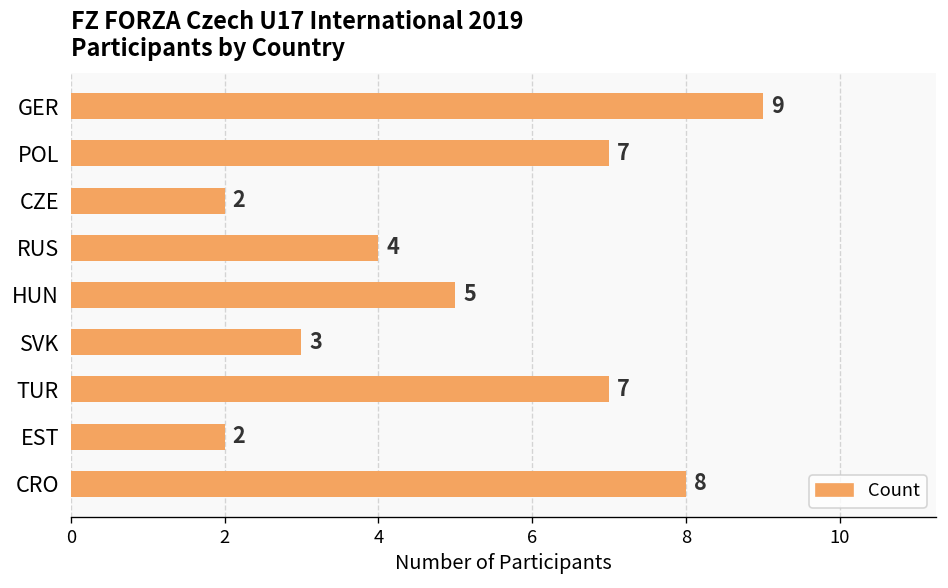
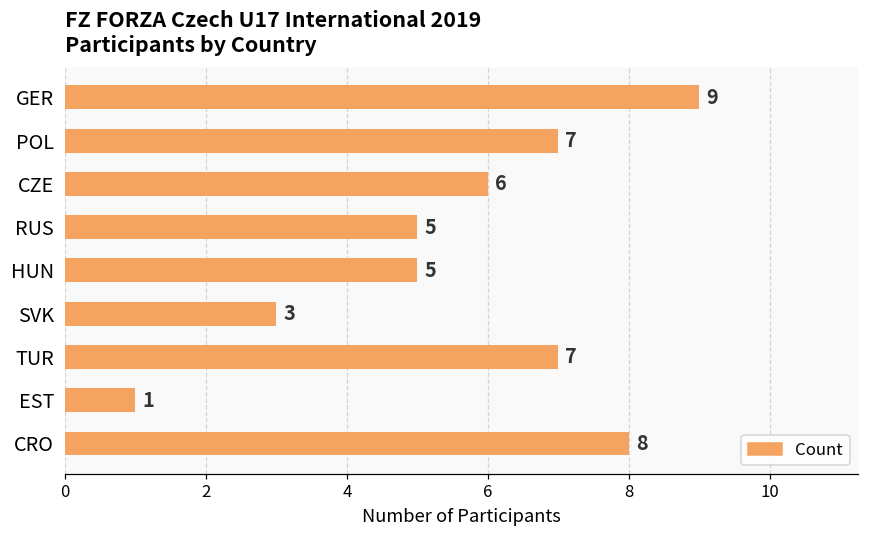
  {
    "GER": 9,
    "POL": 7,
-   "CZE": 2,
-   "RUS": 4,
+   "CZE": 6,
+   "RUS": 5,
    "HUN": 5,
    "SVK": 3,
    "TUR": 7,
-   "EST": 2,
+   "EST": 1,
    "CRO": 8
  }
